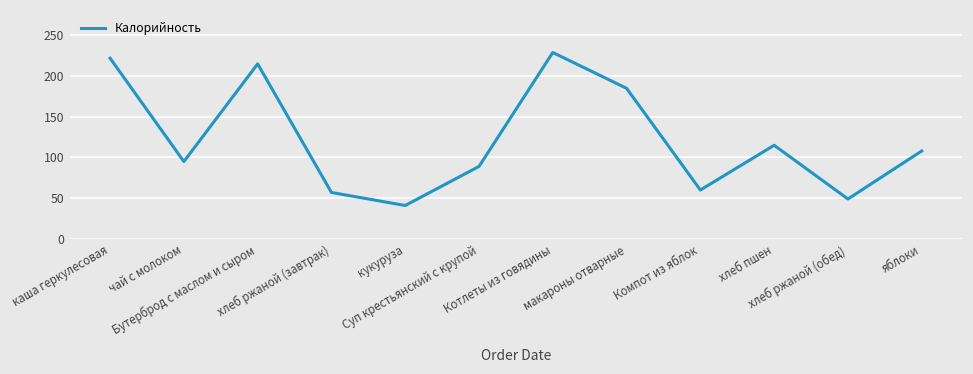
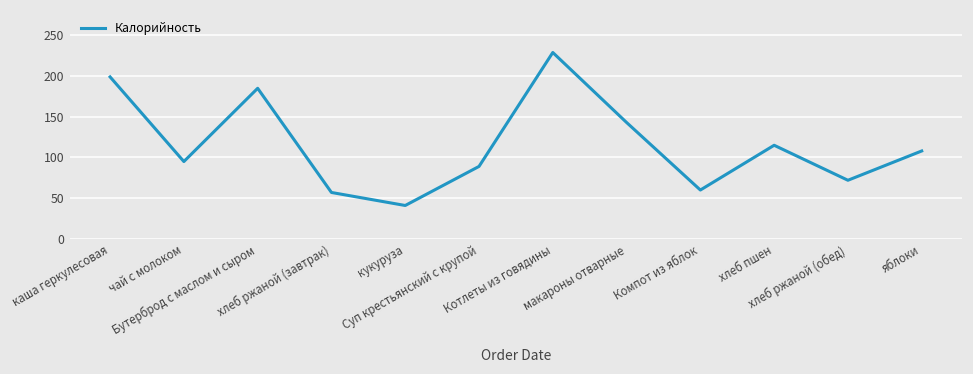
  {
-   "каша геркулесовая": 220,
+   "каша геркулесовая": 200,
    "чай с молоком": 100,
-   "Бутерброд с маслом и сыром": 220,
+   "Бутерброд с маслом и сыром": 190,
    "хлеб ржаной (завтрак)": 60,
    "кукуруза": 40,
    "Суп крестьянский с крупой": 90,
    "Котлеты из говядины": 230,
-   "макароны отварные": 190,
+   "макароны отварные": 140,
    "Компот из яблок": 60,
    "хлеб пшен": 120,
-   "хлеб ржаной (обед)": 50,
+   "хлеб ржаной (обед)": 70,
    "яблоки": 110
  }
